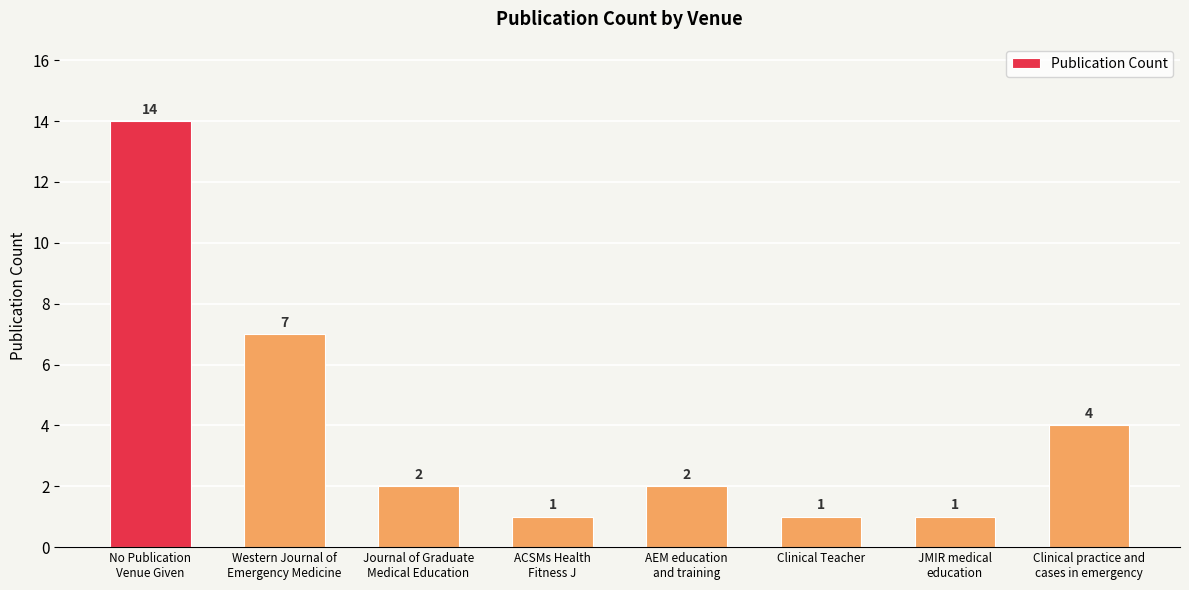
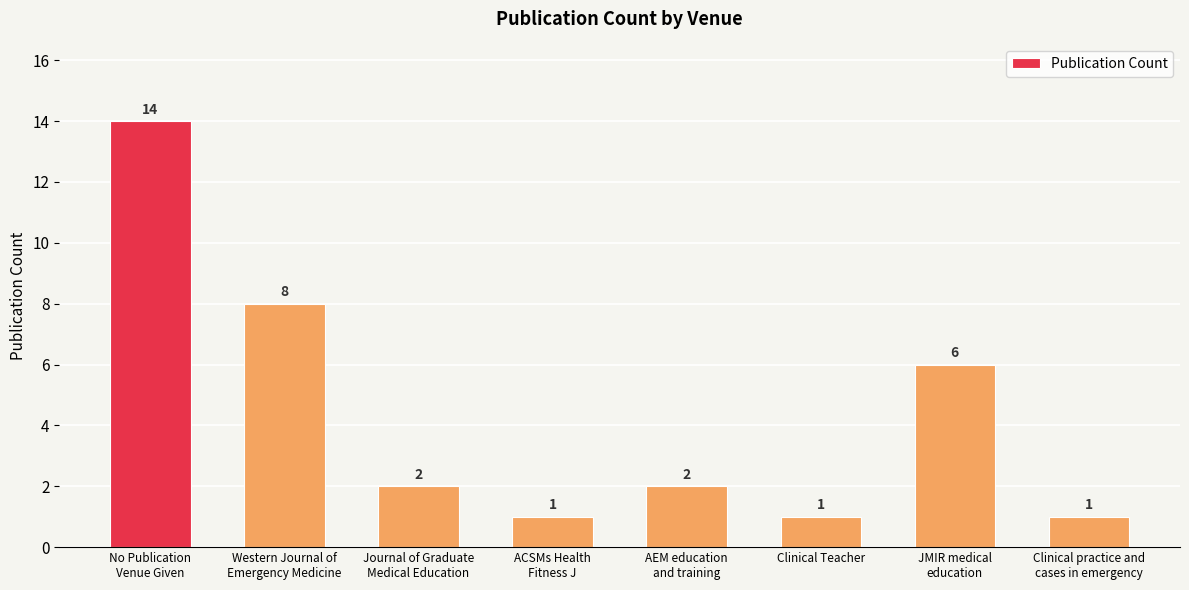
  {
    "No Publication Venue Given": 14,
-   "Western Journal of Emergency Medicine": 7,
+   "Western Journal of Emergency Medicine": 8,
    "Journal of Graduate Medical Education": 2,
    "ACSMs Health Fitness J": 1,
    "AEM education and training": 2,
    "Clinical Teacher": 1,
-   "JMIR medical education": 1,
-   "Clinical practice and cases in emergency": 4
+   "JMIR medical education": 6,
+   "Clinical practice and cases in emergency": 1
  }
